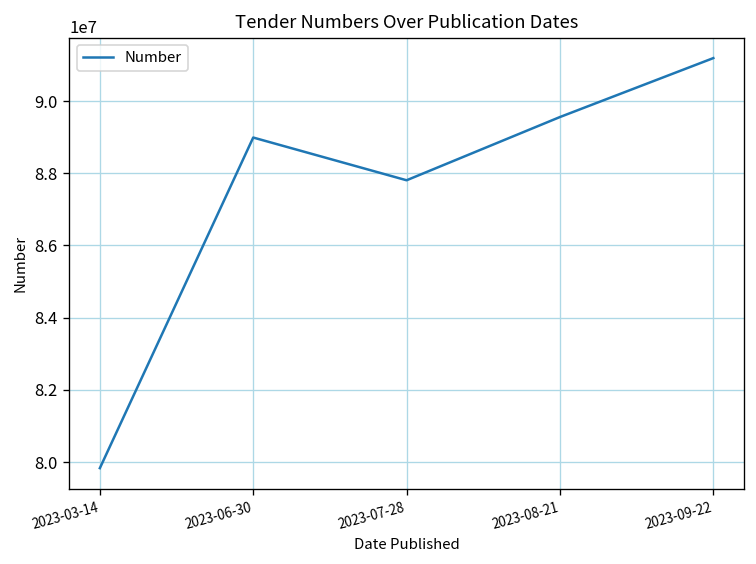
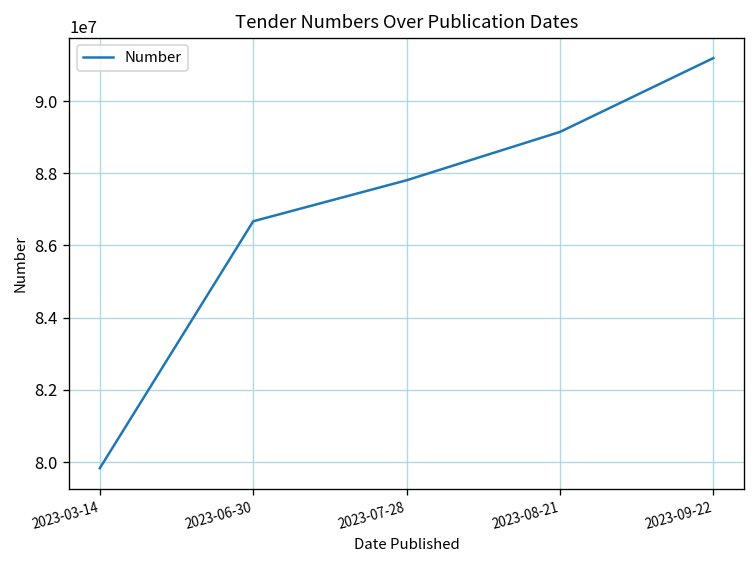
  {
    "2023-03-14": 79800000,
-   "2023-06-30": 89000000,
+   "2023-06-30": 86700000,
    "2023-07-28": 87800000,
-   "2023-08-21": 89600000,
+   "2023-08-21": 89100000,
    "2023-09-22": 91200000
  }
